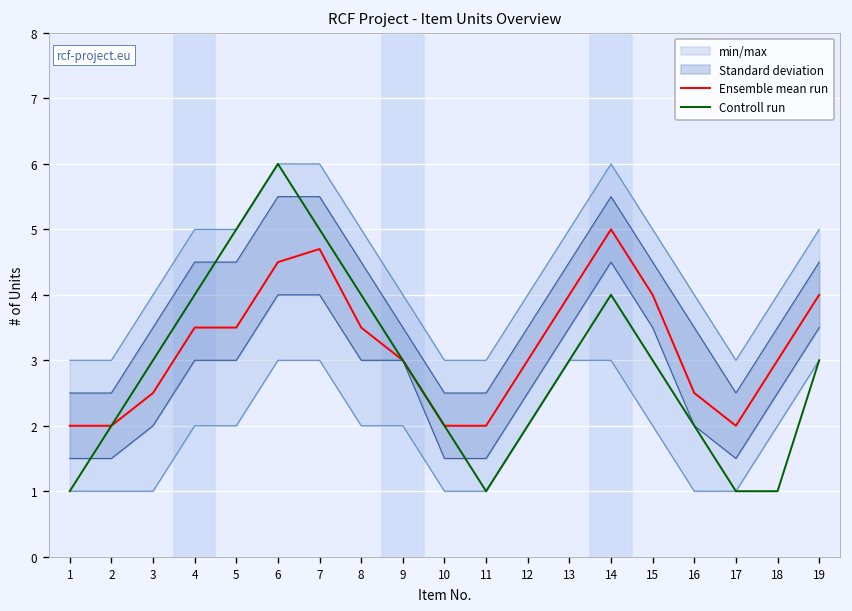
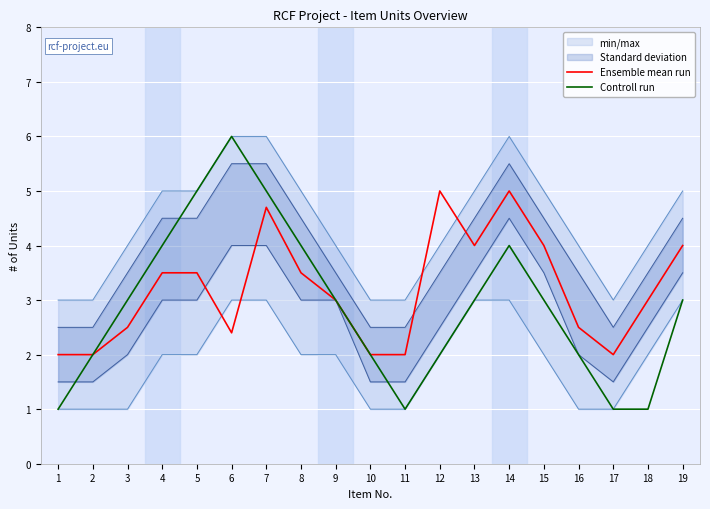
  {
    "Ensemble mean run": {
      "1": 2.0,
      "3": 2.5,
      "4": 3.5,
      "5": 3.5,
-     "6": 4.5,
+     "6": 2.4,
      "7": 4.7,
      "8": 3.5,
      "11": 2.0,
-     "12": 3,
+     "12": 5,
      "13": 4.0,
      "14": 5.0,
      "15": 4.0,
      "16": 2.5,
      "17": 2.0,
      "18": 3.0,
      "19": 4.0
    },
    "Controll run": {
      "3": 3.0,
      "4": 4.0,
      "7": 5.0,
      "8": 4.0,
      "14": 4.0,
      "15": 3.0,
      "18": 1.0
    }
  }
